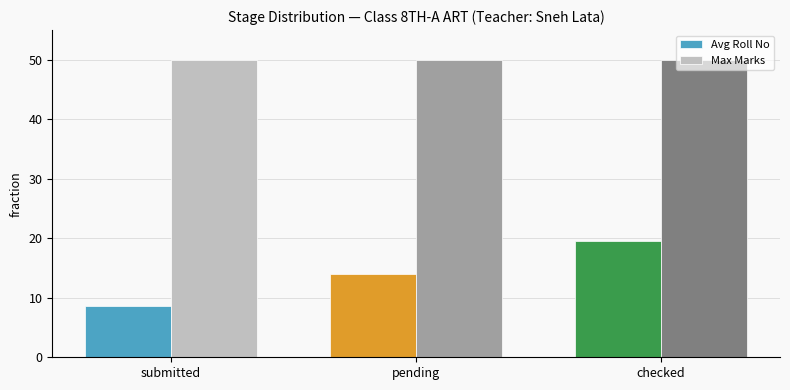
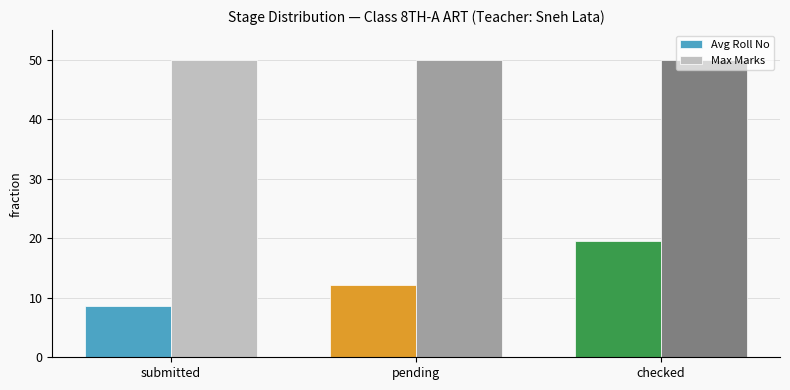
  {
    "Avg Roll No": {
      "submitted": 9,
-     "pending": 14,
+     "pending": 12,
      "checked": 20
    },
    "Max Marks": {
      "submitted": 50,
      "pending": 50
    }
  }
